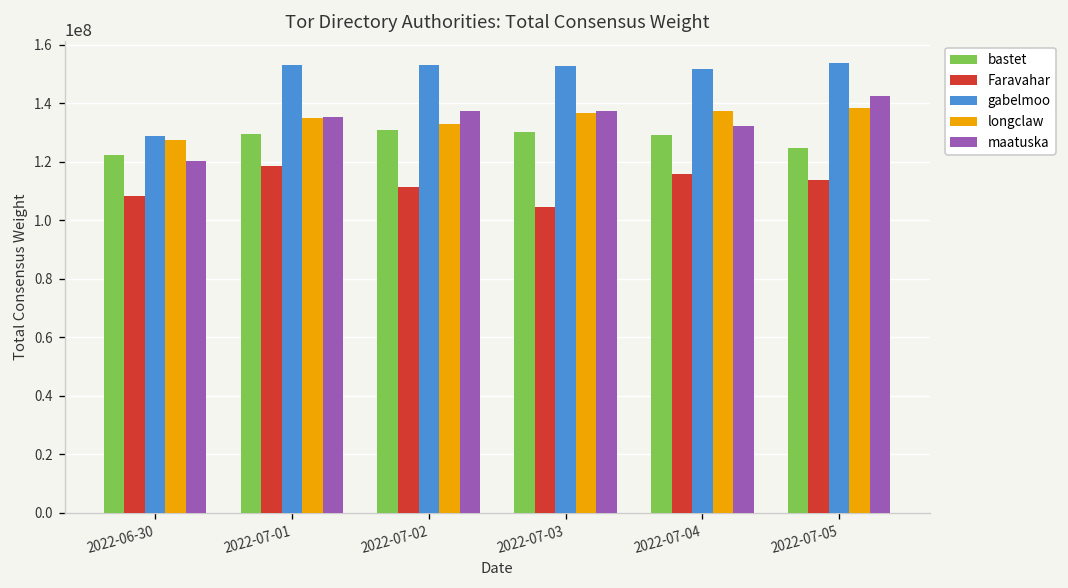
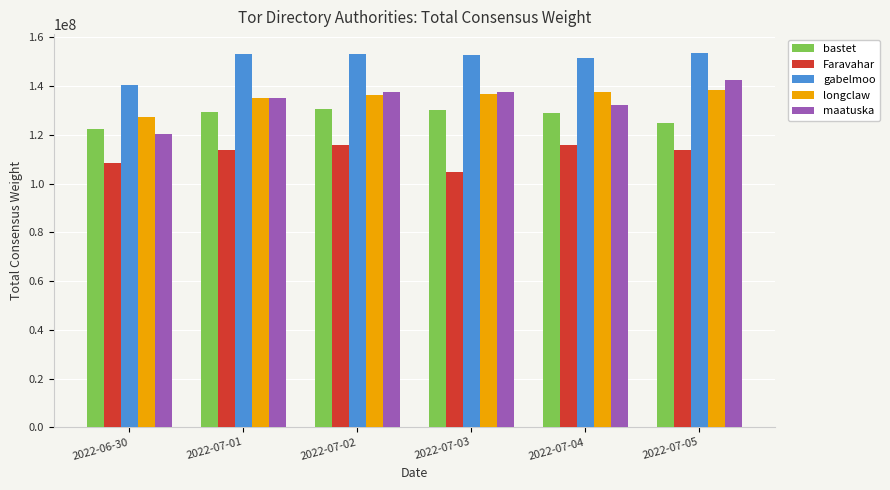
  {
    "bastet": {
      "2022-06-30": 122000000,
      "2022-07-01": 129000000,
      "2022-07-02": 131000000,
      "2022-07-03": 130000000,
      "2022-07-04": 129000000,
      "2022-07-05": 125000000
    },
    "Faravahar": {
      "2022-06-30": 108000000,
-     "2022-07-01": 119000000,
-     "2022-07-02": 111000000,
+     "2022-07-01": 114000000,
+     "2022-07-02": 116000000,
      "2022-07-03": 105000000,
      "2022-07-04": 116000000,
      "2022-07-05": 114000000
    },
    "gabelmoo": {
-     "2022-06-30": 129000000,
+     "2022-06-30": 140000000,
      "2022-07-01": 153000000,
      "2022-07-02": 153000000,
      "2022-07-03": 153000000,
      "2022-07-04": 152000000,
      "2022-07-05": 154000000
    },
    "longclaw": {
      "2022-06-30": 127000000,
      "2022-07-01": 135000000,
-     "2022-07-02": 133000000,
+     "2022-07-02": 136000000,
      "2022-07-03": 137000000,
      "2022-07-04": 138000000,
      "2022-07-05": 139000000
    },
    "maatuska": {
      "2022-06-30": 120000000,
      "2022-07-01": 135000000,
      "2022-07-02": 137000000,
      "2022-07-03": 137000000,
      "2022-07-04": 132000000,
      "2022-07-05": 143000000
    }
  }
